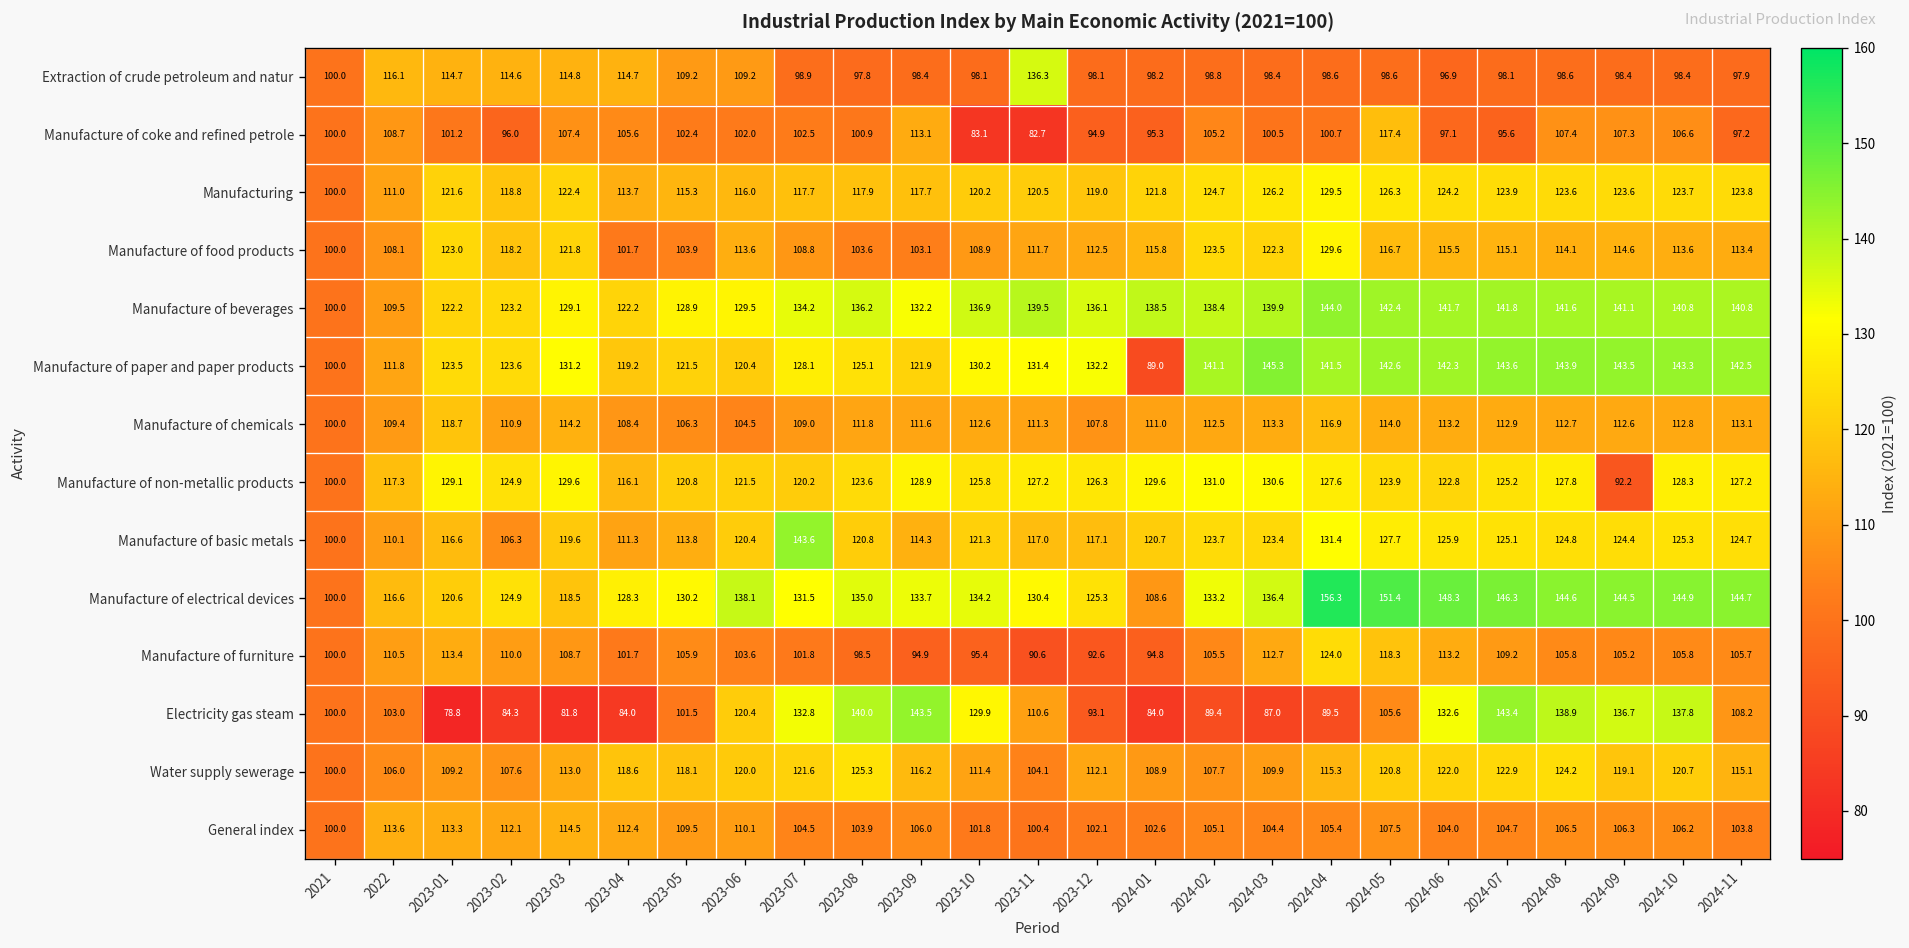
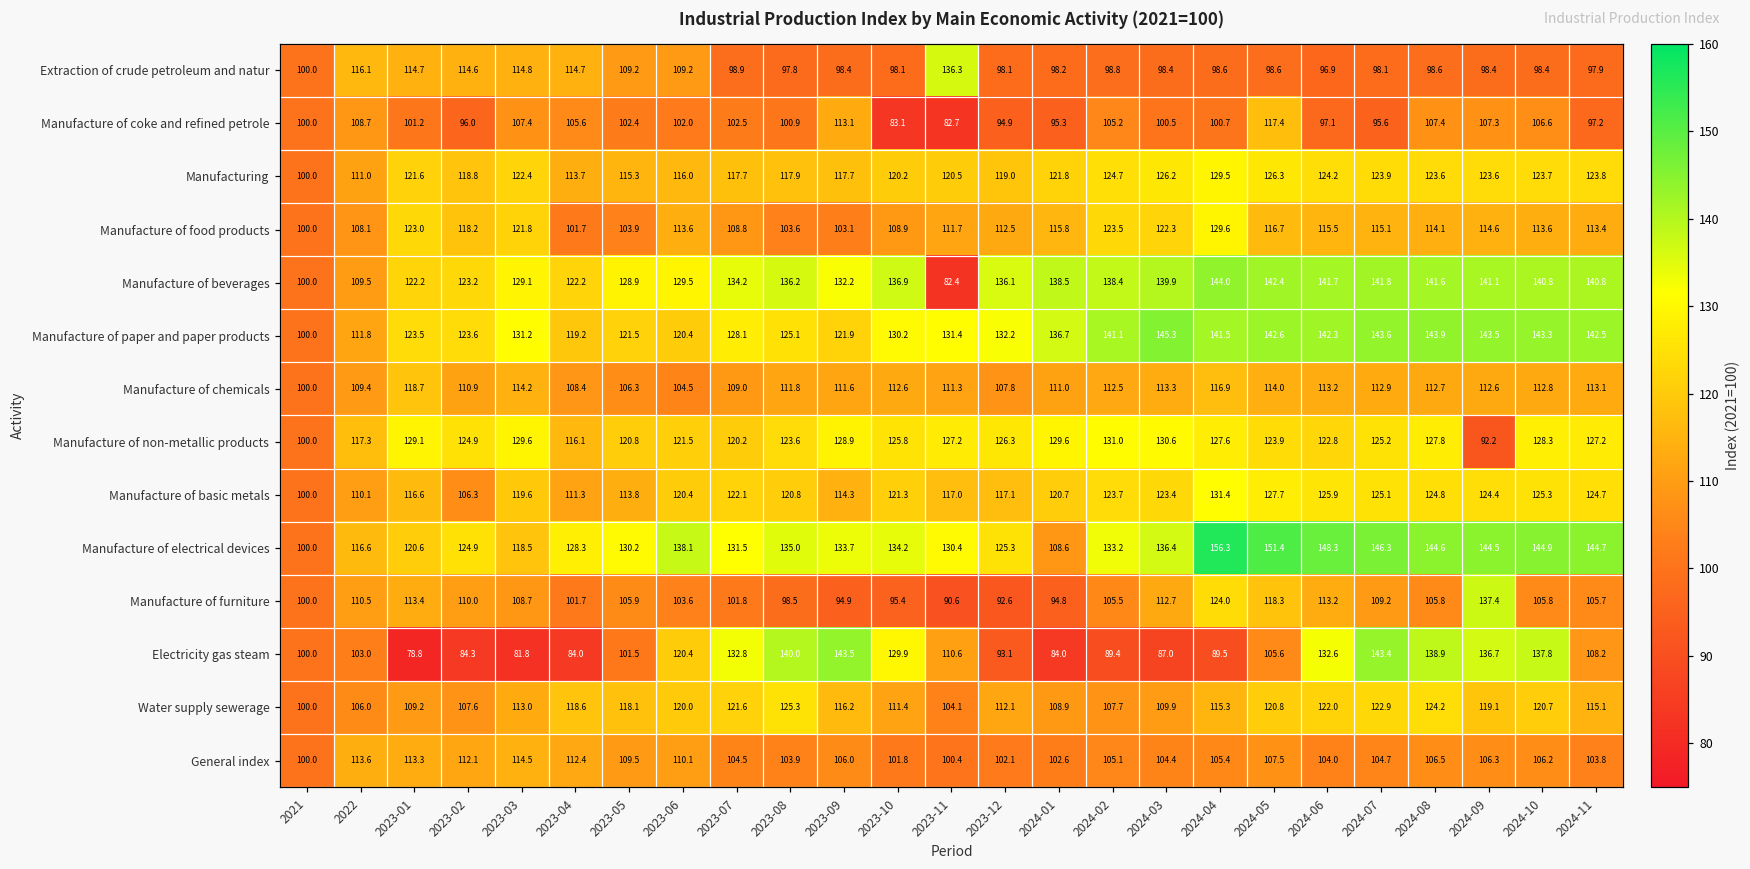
  {
    "Manufacture of beverages": {
      "2021": 100.0,
      "2022": 109.5,
      "2023-01": 122.2,
      "2023-02": 123.2,
      "2023-03": 129.1,
      "2023-04": 122.2,
      "2023-05": 128.9,
      "2023-06": 129.5,
      "2023-07": 134.2,
      "2023-08": 136.2,
      "2023-09": 132.2,
      "2023-10": 136.9,
-     "2023-11": 139.5,
+     "2023-11": 82.4,
      "2023-12": 136.1,
      "2024-01": 138.5,
      "2024-02": 138.4,
      "2024-03": 139.9,
      "2024-04": 144.0,
      "2024-05": 142.4,
      "2024-06": 141.7,
      "2024-07": 141.8,
      "2024-08": 141.6,
      "2024-09": 141.1,
      "2024-10": 140.8,
      "2024-11": 140.8
    },
    "Manufacture of paper and paper products": {
      "2021": 100.0,
      "2022": 111.8,
      "2023-01": 123.5,
      "2023-02": 123.6,
      "2023-03": 131.2,
      "2023-04": 119.2,
      "2023-05": 121.5,
      "2023-06": 120.4,
      "2023-07": 128.1,
      "2023-08": 125.1,
      "2023-09": 121.9,
      "2023-10": 130.2,
      "2023-11": 131.4,
      "2023-12": 132.2,
-     "2024-01": 89.0,
+     "2024-01": 136.7,
      "2024-02": 141.1,
      "2024-03": 145.3,
      "2024-04": 141.5,
      "2024-05": 142.6,
      "2024-06": 142.3,
      "2024-07": 143.6,
      "2024-08": 143.9,
      "2024-09": 143.5,
      "2024-10": 143.3,
      "2024-11": 142.5
    },
    "Manufacture of basic metals": {
      "2021": 100.0,
      "2022": 110.1,
      "2023-01": 116.6,
      "2023-02": 106.3,
      "2023-03": 119.6,
      "2023-04": 111.3,
      "2023-05": 113.8,
      "2023-06": 120.4,
-     "2023-07": 143.6,
+     "2023-07": 122.1,
      "2023-08": 120.8,
      "2023-09": 114.3,
      "2023-10": 121.3,
      "2023-11": 117.0,
      "2023-12": 117.1,
      "2024-01": 120.7,
      "2024-02": 123.7,
      "2024-03": 123.4,
      "2024-04": 131.4,
      "2024-05": 127.7,
      "2024-06": 125.9,
      "2024-07": 125.1,
      "2024-08": 124.8,
      "2024-09": 124.4,
      "2024-10": 125.3,
      "2024-11": 124.7
    },
    "Manufacture of furniture": {
      "2021": 100.0,
      "2022": 110.5,
      "2023-01": 113.4,
      "2023-02": 110.0,
      "2023-03": 108.7,
      "2023-04": 101.7,
      "2023-05": 105.9,
      "2023-06": 103.6,
      "2023-07": 101.8,
      "2023-08": 98.5,
      "2023-09": 94.9,
      "2023-10": 95.4,
      "2023-11": 90.6,
      "2023-12": 92.6,
      "2024-01": 94.8,
      "2024-02": 105.5,
      "2024-03": 112.7,
      "2024-04": 124.0,
      "2024-05": 118.3,
      "2024-06": 113.2,
      "2024-07": 109.2,
      "2024-08": 105.8,
-     "2024-09": 105.2,
+     "2024-09": 137.4,
      "2024-10": 105.8,
      "2024-11": 105.7
    }
  }
